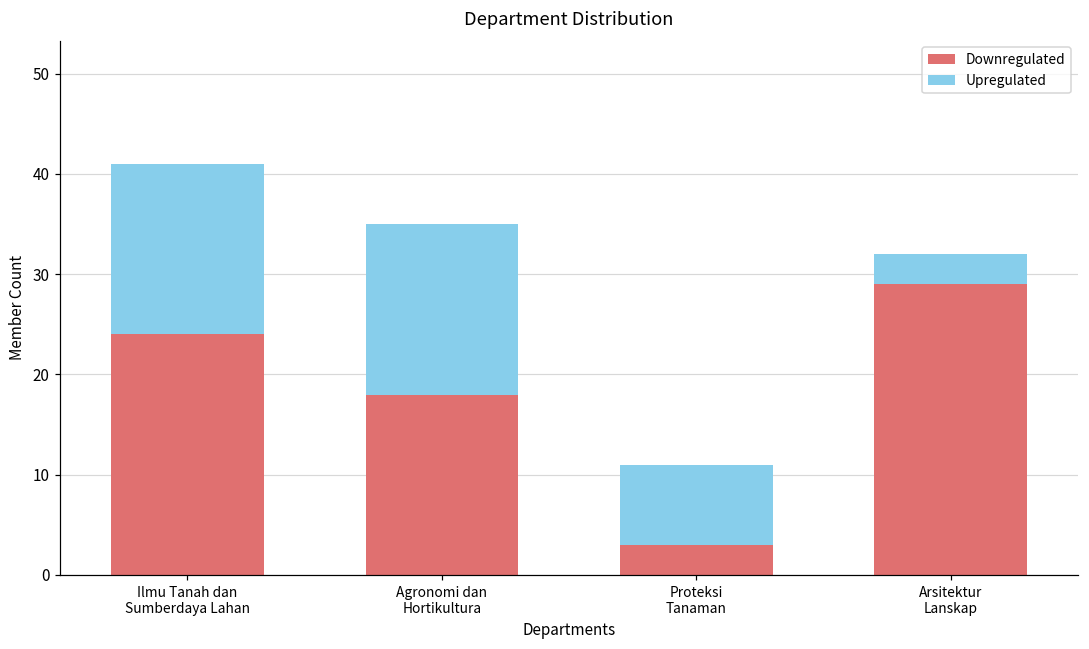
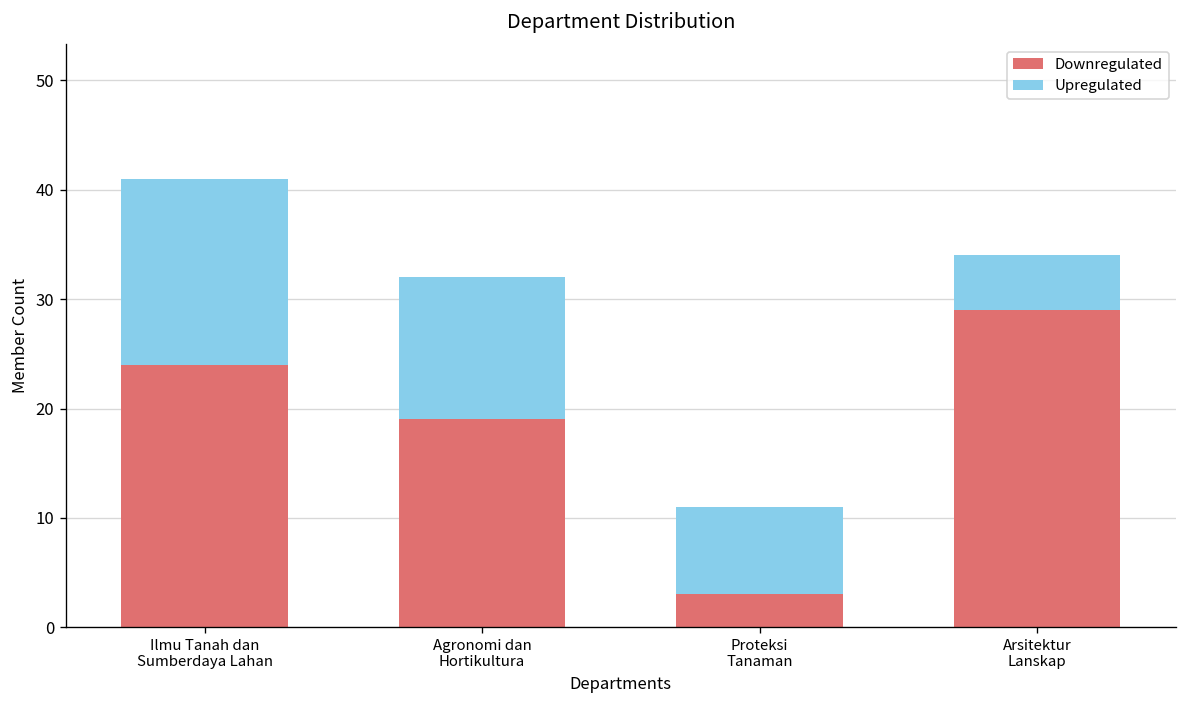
  {
    "Downregulated": {
      "Ilmu Tanah dan Sumberdaya Lahan": 24,
-     "Agronomi dan Hortikultura": 18,
+     "Agronomi dan Hortikultura": 19,
      "Proteksi Tanaman": 3,
      "Arsitektur Lanskap": 29
    },
    "Upregulated": {
      "Ilmu Tanah dan Sumberdaya Lahan": 17,
-     "Agronomi dan Hortikultura": 17,
+     "Agronomi dan Hortikultura": 13,
      "Proteksi Tanaman": 8,
-     "Arsitektur Lanskap": 3
+     "Arsitektur Lanskap": 5
    }
  }
